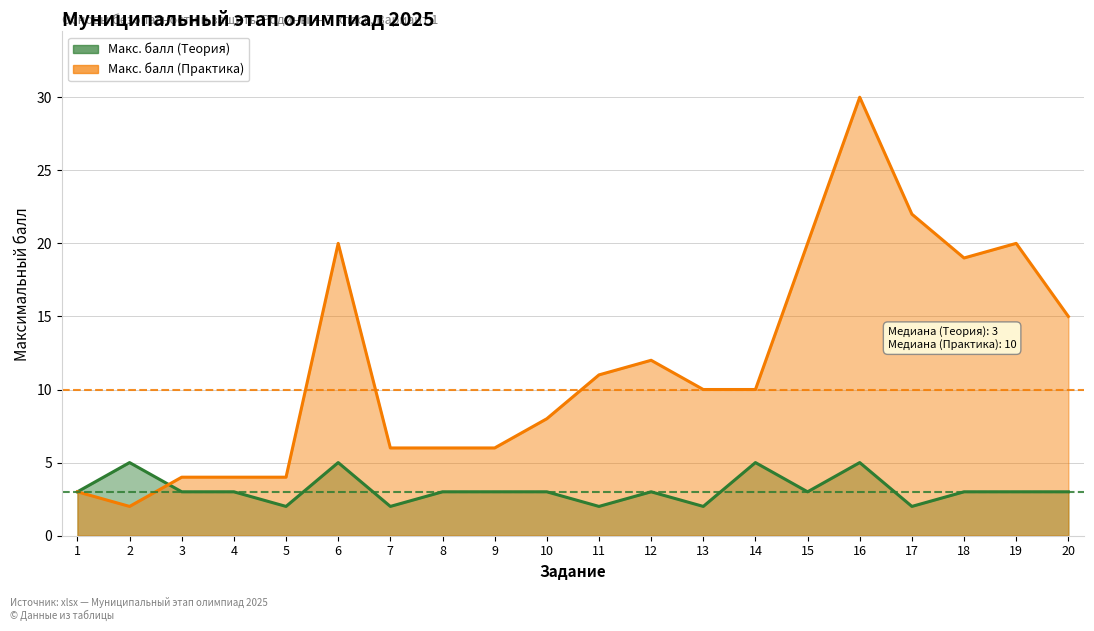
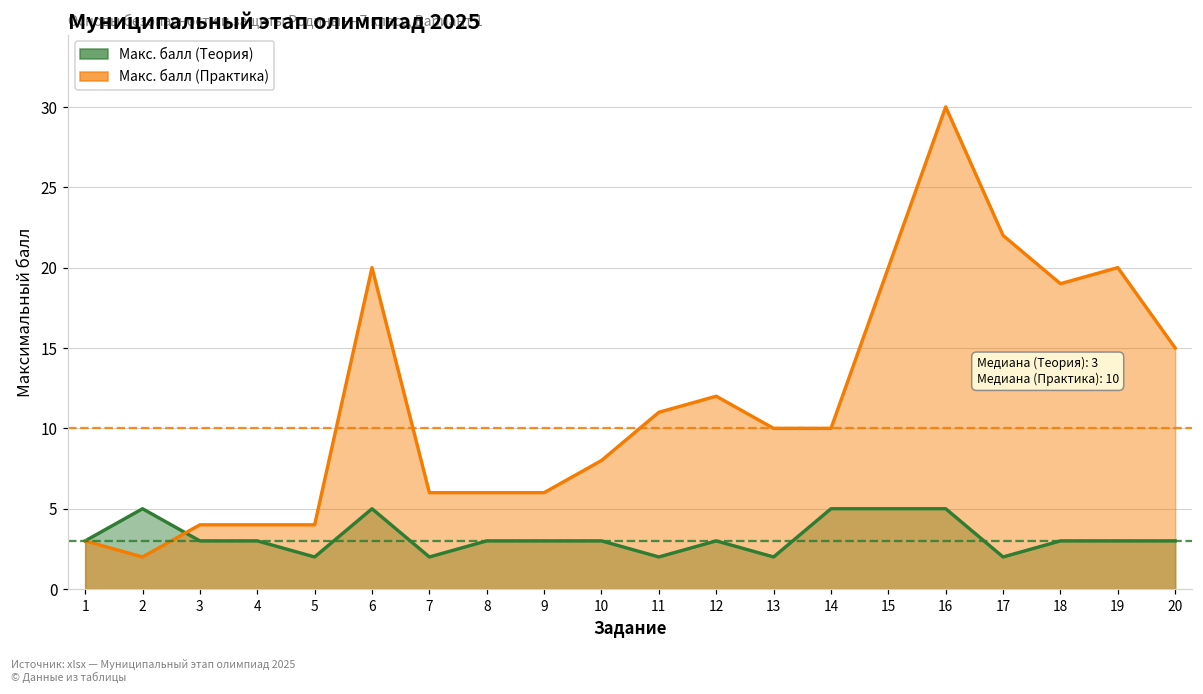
  {
    "Макс. балл (Теория)": {
      "2": 5,
      "3": 3,
      "4": 3,
      "5": 2,
      "6": 5,
      "7": 2,
      "8": 3,
      "9": 3,
      "10": 3,
      "11": 2,
      "12": 3,
      "13": 2,
      "14": 5,
-     "15": 3,
+     "15": 5,
      "16": 5,
      "17": 2,
      "18": 3,
      "19": 3,
      "20": 3
    },
    "Макс. балл (Практика)": {
      "2": 2,
      "3": 4,
      "4": 4,
      "5": 4,
      "6": 20,
      "7": 6,
      "8": 6,
      "9": 6,
      "10": 8,
      "11": 11,
      "12": 12,
      "13": 10,
      "14": 10,
      "15": 20,
      "16": 30,
      "17": 22,
      "18": 19,
      "19": 20,
      "20": 15
    }
  }
